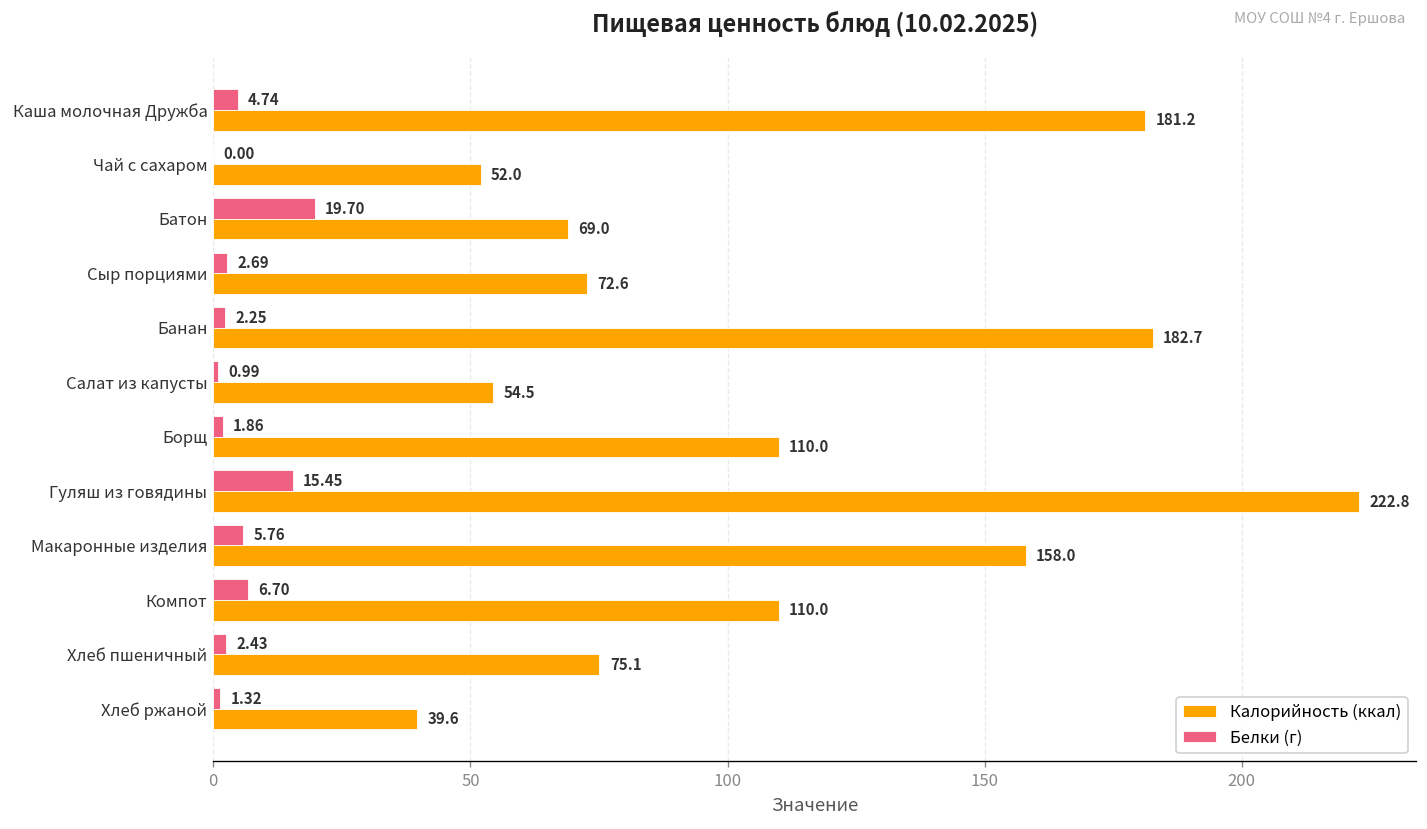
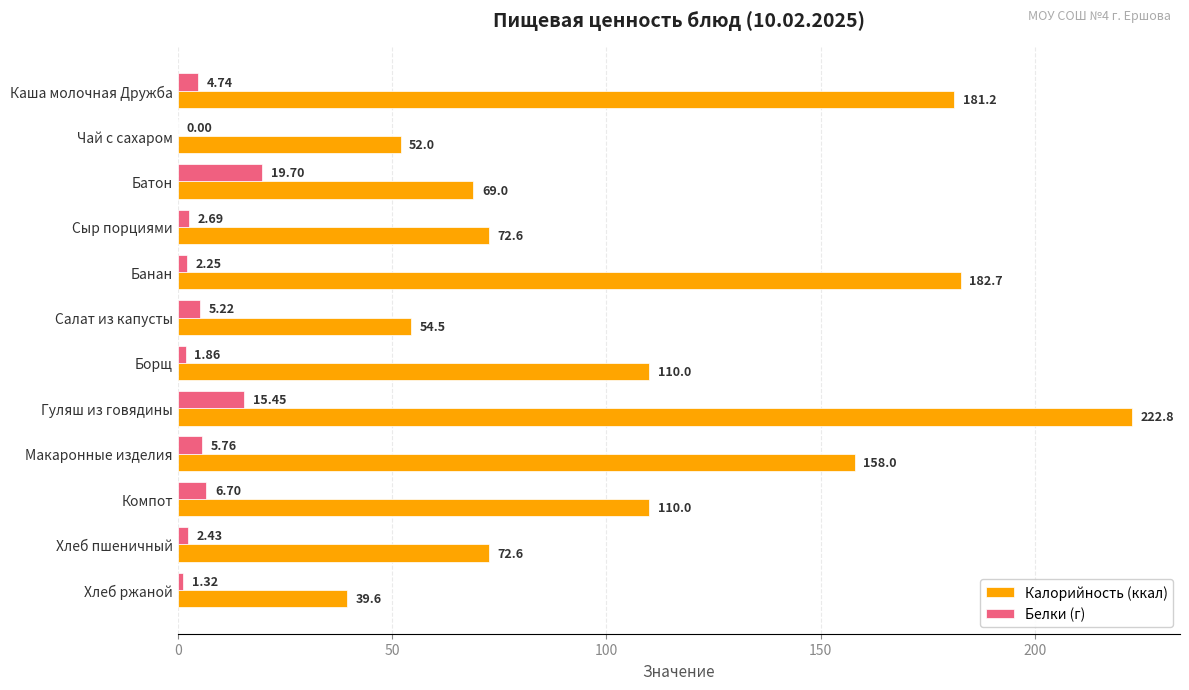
  {
    "Калорийность (ккал)": {
      "Каша молочная Дружба": 181.2,
      "Чай с сахаром": 52.0,
      "Батон": 69.0,
      "Сыр порциями": 72.6,
      "Банан": 182.7,
      "Салат из капусты": 54.5,
      "Борщ": 110.0,
      "Гуляш из говядины": 222.8,
      "Макаронные изделия": 158.0,
      "Компот": 110.0,
-     "Хлеб пшеничный": 75.1,
+     "Хлеб пшеничный": 72.6,
      "Хлеб ржаной": 39.6
    },
    "Белки (г)": {
      "Каша молочная Дружба": 4.74,
      "Чай с сахаром": 0.00,
      "Батон": 19.70,
      "Сыр порциями": 2.69,
      "Банан": 2.25,
-     "Салат из капусты": 0.99,
+     "Салат из капусты": 5.22,
      "Борщ": 1.86,
      "Гуляш из говядины": 15.45,
      "Макаронные изделия": 5.76,
      "Компот": 6.70,
      "Хлеб пшеничный": 2.43,
      "Хлеб ржаной": 1.32
    }
  }
